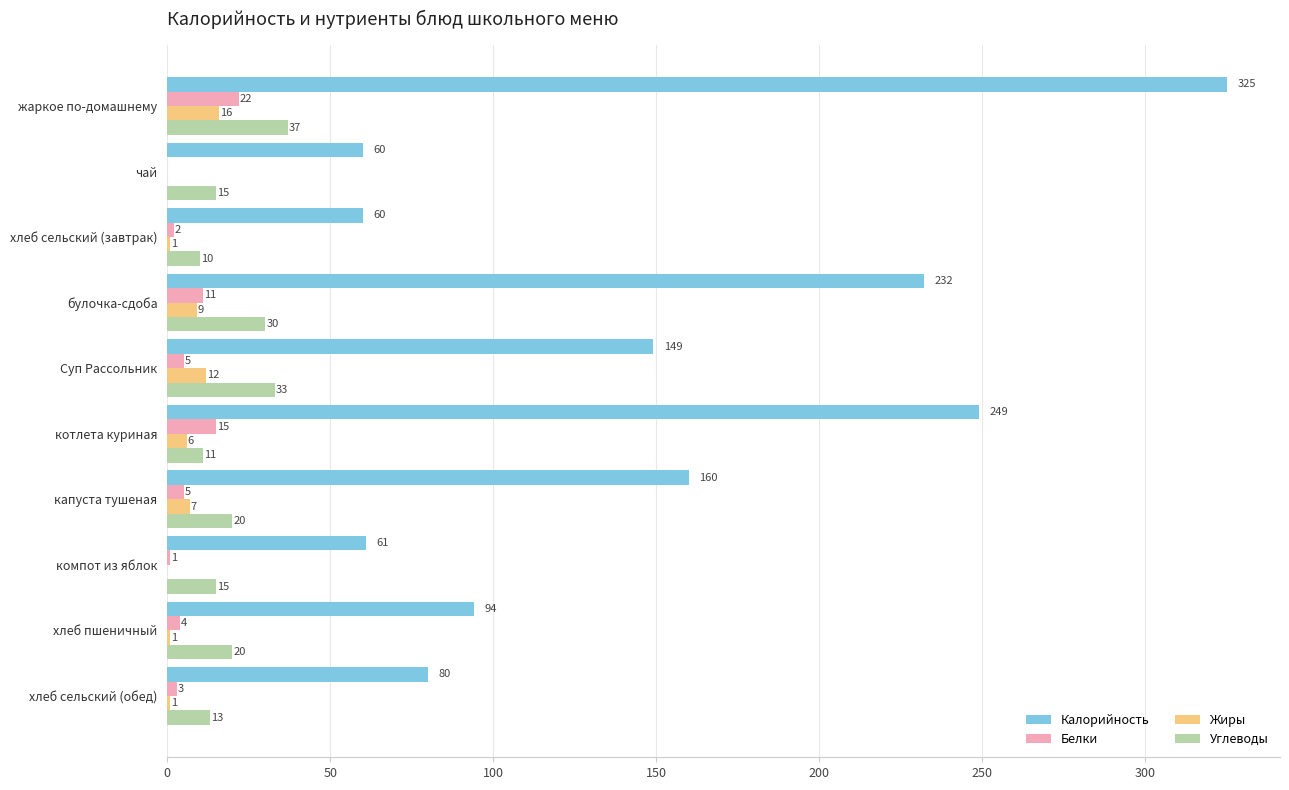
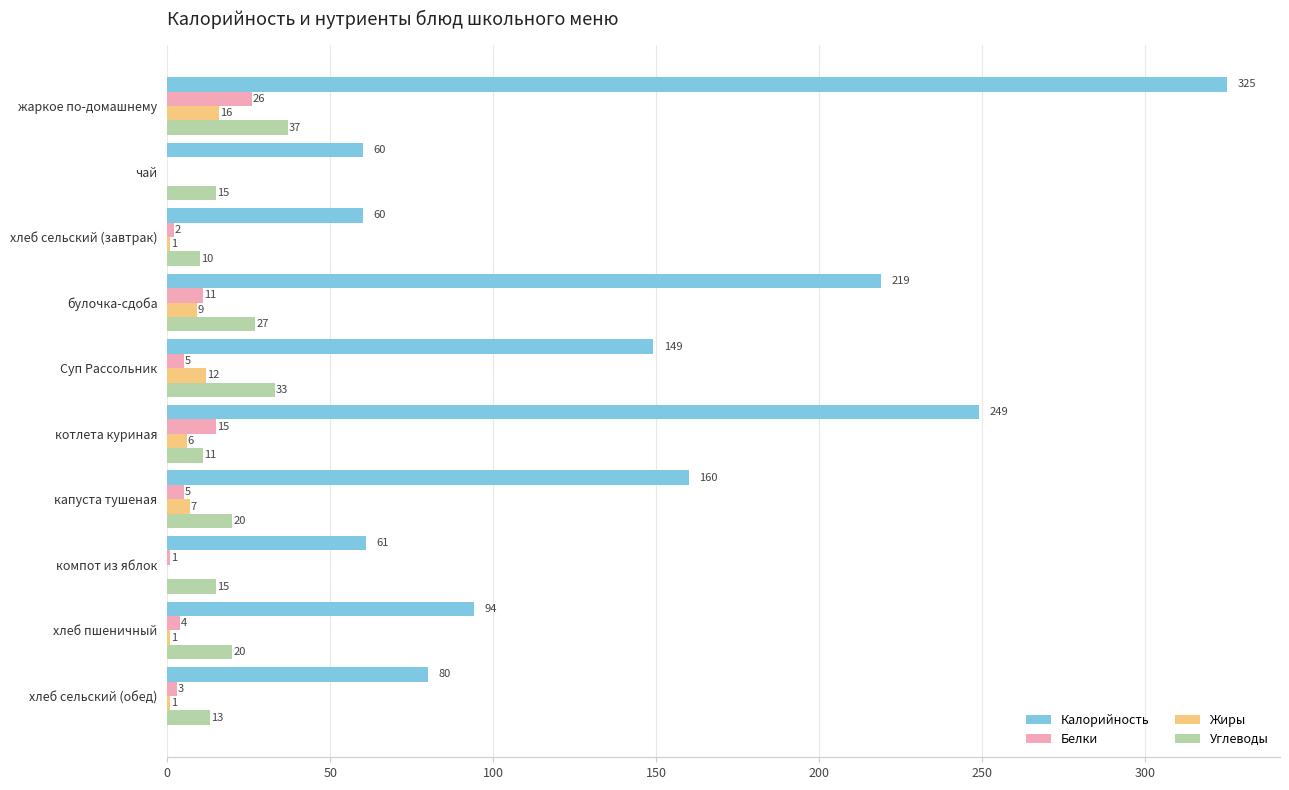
  {
    "Калорийность": {
      "жаркое по-домашнему": 325,
      "чай": 60,
      "хлеб сельский (завтрак)": 60,
-     "булочка-сдоба": 232,
+     "булочка-сдоба": 219,
      "Суп Рассольник": 149,
      "котлета куриная": 249,
      "капуста тушеная": 160,
      "компот из яблок": 61,
      "хлеб пшеничный": 94,
      "хлеб сельский (обед)": 80
    },
    "Белки": {
-     "жаркое по-домашнему": 22,
+     "жаркое по-домашнему": 26,
      "хлеб сельский (завтрак)": 2,
      "булочка-сдоба": 11,
      "Суп Рассольник": 5,
      "котлета куриная": 15,
      "капуста тушеная": 5,
      "компот из яблок": 1,
      "хлеб пшеничный": 4,
      "хлеб сельский (обед)": 3
    },
    "Жиры": {
      "жаркое по-домашнему": 16,
      "хлеб сельский (завтрак)": 1,
      "булочка-сдоба": 9,
      "Суп Рассольник": 12,
      "котлета куриная": 6,
      "капуста тушеная": 7,
      "хлеб пшеничный": 1,
      "хлеб сельский (обед)": 1
    },
    "Углеводы": {
      "жаркое по-домашнему": 37,
      "чай": 15,
      "хлеб сельский (завтрак)": 10,
-     "булочка-сдоба": 30,
+     "булочка-сдоба": 27,
      "Суп Рассольник": 33,
      "котлета куриная": 11,
      "капуста тушеная": 20,
      "компот из яблок": 15,
      "хлеб пшеничный": 20,
      "хлеб сельский (обед)": 13
    }
  }
